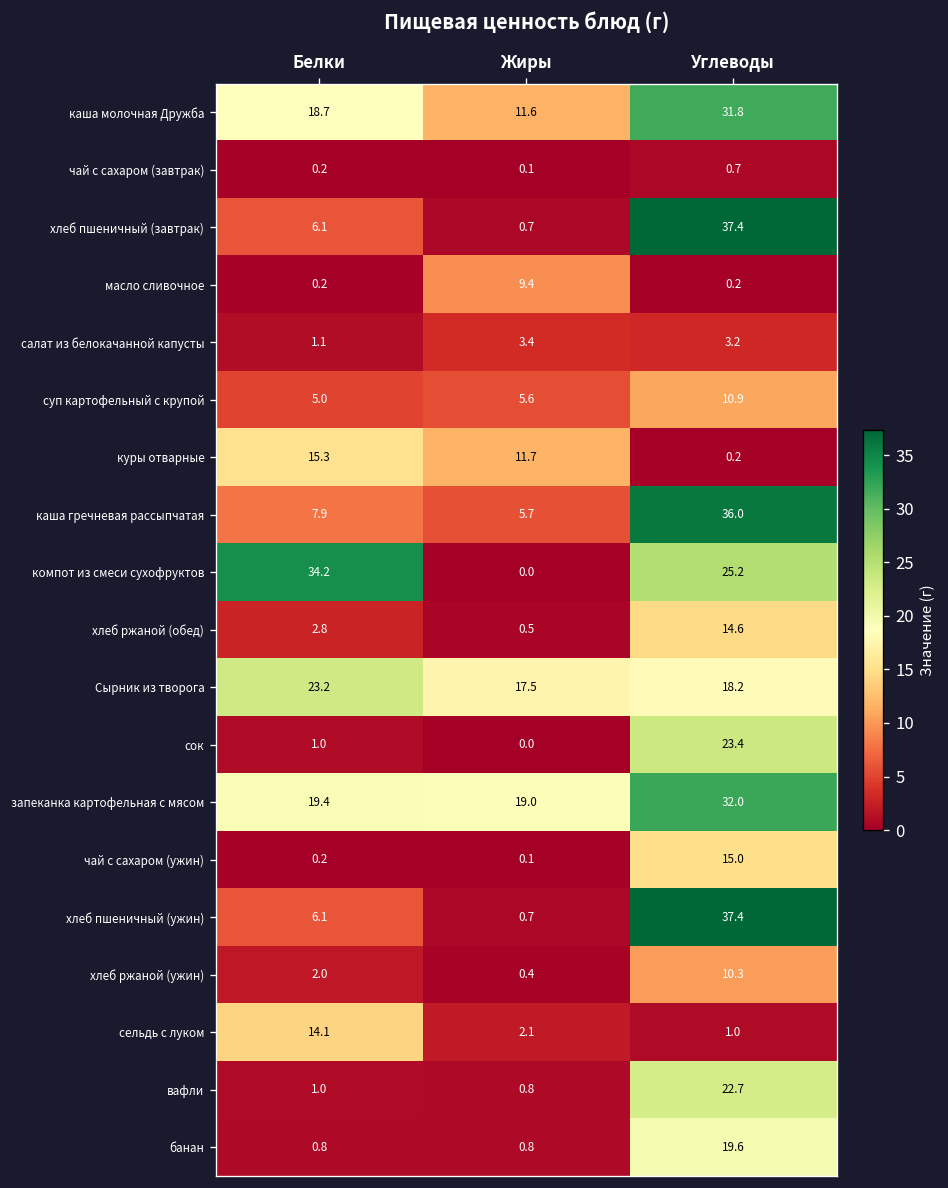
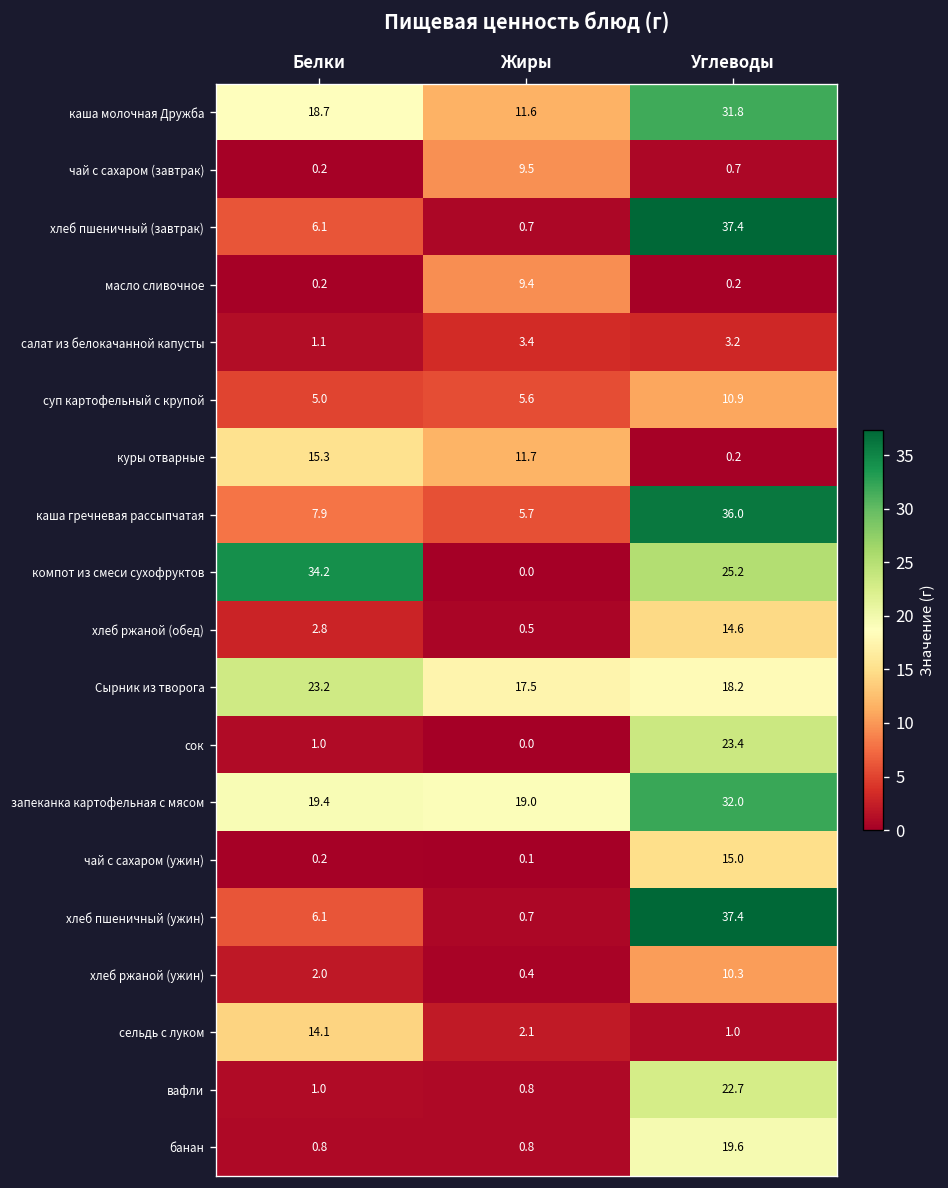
  {
    "каша молочная Дружба": {
      "Белки": 18.7,
      "Жиры": 11.6,
      "Углеводы": 31.8
    },
    "чай с сахаром (завтрак)": {
      "Белки": 0.2,
-     "Жиры": 0.1,
+     "Жиры": 9.5,
      "Углеводы": 0.7
    },
    "хлеб пшеничный (завтрак)": {
      "Белки": 6.1,
      "Жиры": 0.7,
      "Углеводы": 37.4
    },
    "масло сливочное": {
      "Белки": 0.2,
      "Жиры": 9.4,
      "Углеводы": 0.2
    },
    "салат из белокачанной капусты": {
      "Белки": 1.1,
      "Жиры": 3.4,
      "Углеводы": 3.2
    },
    "суп картофельный с крупой": {
      "Белки": 5.0,
      "Жиры": 5.6,
      "Углеводы": 10.9
    },
    "куры отварные": {
      "Белки": 15.3,
      "Жиры": 11.7,
      "Углеводы": 0.2
    },
    "каша гречневая рассыпчатая": {
      "Белки": 7.9,
      "Жиры": 5.7,
      "Углеводы": 36.0
    },
    "компот из смеси сухофруктов": {
      "Белки": 34.2,
      "Жиры": 0.0,
      "Углеводы": 25.2
    },
    "хлеб ржаной (обед)": {
      "Белки": 2.8,
      "Жиры": 0.5,
      "Углеводы": 14.6
    },
    "Сырник из творога": {
      "Белки": 23.2,
      "Жиры": 17.5,
      "Углеводы": 18.2
    },
    "сок": {
      "Белки": 1.0,
      "Жиры": 0.0,
      "Углеводы": 23.4
    },
    "запеканка картофельная с мясом": {
      "Белки": 19.4,
      "Жиры": 19.0,
      "Углеводы": 32.0
    },
    "чай с сахаром (ужин)": {
      "Белки": 0.2,
      "Жиры": 0.1,
      "Углеводы": 15.0
    },
    "хлеб пшеничный (ужин)": {
      "Белки": 6.1,
      "Жиры": 0.7,
      "Углеводы": 37.4
    },
    "хлеб ржаной (ужин)": {
      "Белки": 2.0,
      "Жиры": 0.4,
      "Углеводы": 10.3
    },
    "сельдь с луком": {
      "Белки": 14.1,
      "Жиры": 2.1,
      "Углеводы": 1.0
    },
    "вафли": {
      "Белки": 1.0,
      "Жиры": 0.8,
      "Углеводы": 22.7
    },
    "банан": {
      "Белки": 0.8,
      "Жиры": 0.8,
      "Углеводы": 19.6
    }
  }
